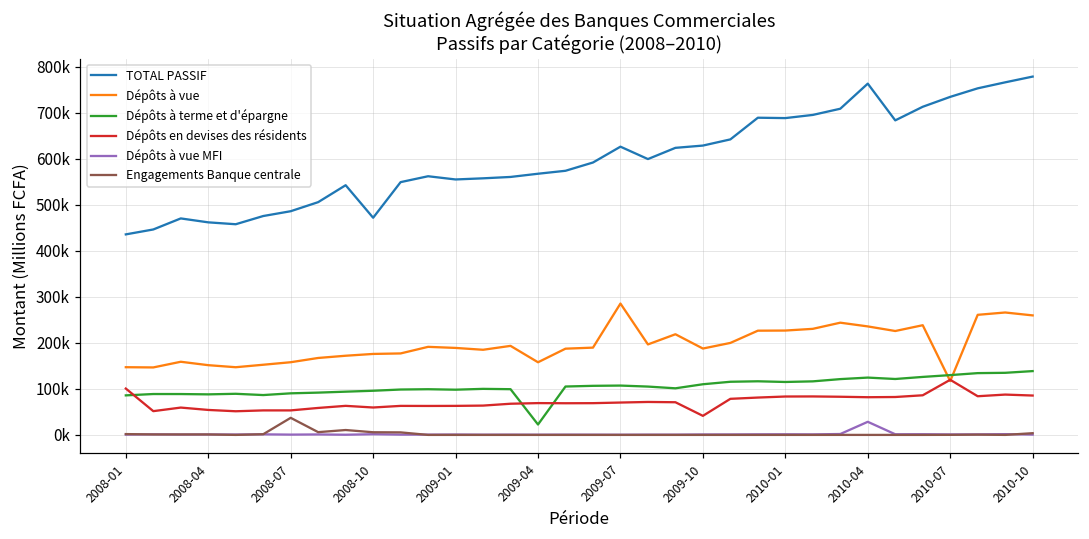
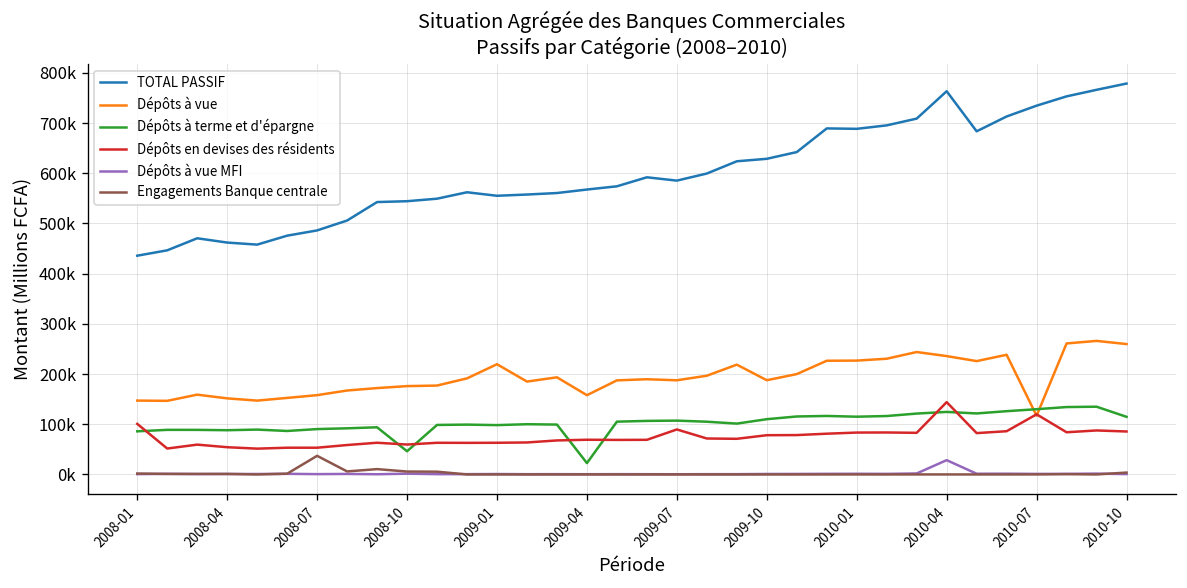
  {
    "TOTAL PASSIF": {
      "2008-01": 440000,
      "2008-04": 460000,
      "2008-07": 490000,
-     "2008-10": 470000,
+     "2008-10": 540000,
      "2009-01": 560000,
      "2009-04": 570000,
-     "2009-07": 630000,
+     "2009-07": 590000,
      "2009-10": 630000,
      "2010-01": 690000,
      "2010-04": 760000,
      "2010-07": 730000,
      "2010-10": 780000
    },
    "Dépôts à vue": {
      "2008-01": 150000,
      "2008-04": 150000,
      "2008-07": 160000,
      "2008-10": 180000,
-     "2009-01": 190000,
+     "2009-01": 220000,
      "2009-04": 160000,
-     "2009-07": 290000,
+     "2009-07": 190000,
      "2009-10": 190000,
      "2010-01": 230000,
      "2010-04": 240000,
      "2010-10": 260000
    },
    "Dépôts à terme et d'épargne": {
      "2008-01": 90000,
      "2008-04": 90000,
      "2008-07": 90000,
-     "2008-10": 100000,
+     "2008-10": 50000,
      "2009-01": 100000,
      "2009-04": 20000,
      "2009-07": 110000,
      "2009-10": 110000,
      "2010-01": 120000,
      "2010-04": 120000,
      "2010-07": 130000,
-     "2010-10": 140000
+     "2010-10": 110000
    },
    "Dépôts en devises des résidents": {
      "2008-01": 100000,
      "2008-04": 50000,
      "2008-07": 50000,
      "2008-10": 60000,
      "2009-01": 60000,
      "2009-04": 70000,
-     "2009-07": 70000,
-     "2009-10": 40000,
+     "2009-07": 90000,
+     "2009-10": 80000,
      "2010-01": 80000,
-     "2010-04": 80000,
+     "2010-04": 140000,
      "2010-10": 90000
    },
    "Dépôts à vue MFI": {
      "2008-07": 0,
      "2010-04": 30000
    },
    "Engagements Banque centrale": {
      "2008-07": 40000,
      "2010-04": 0
    }
  }
